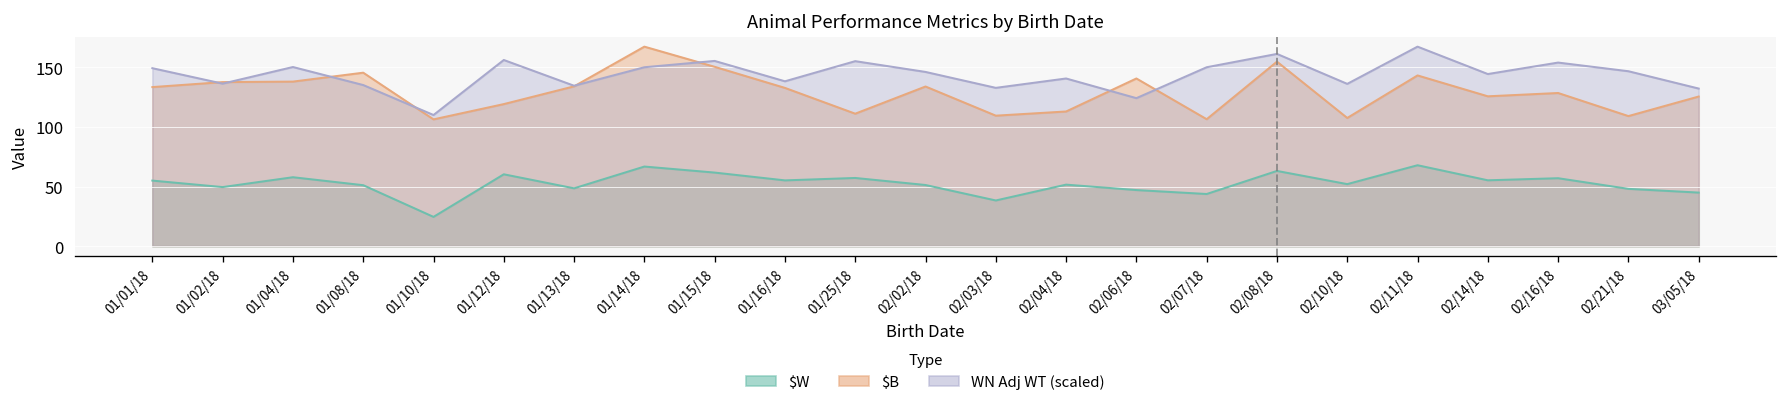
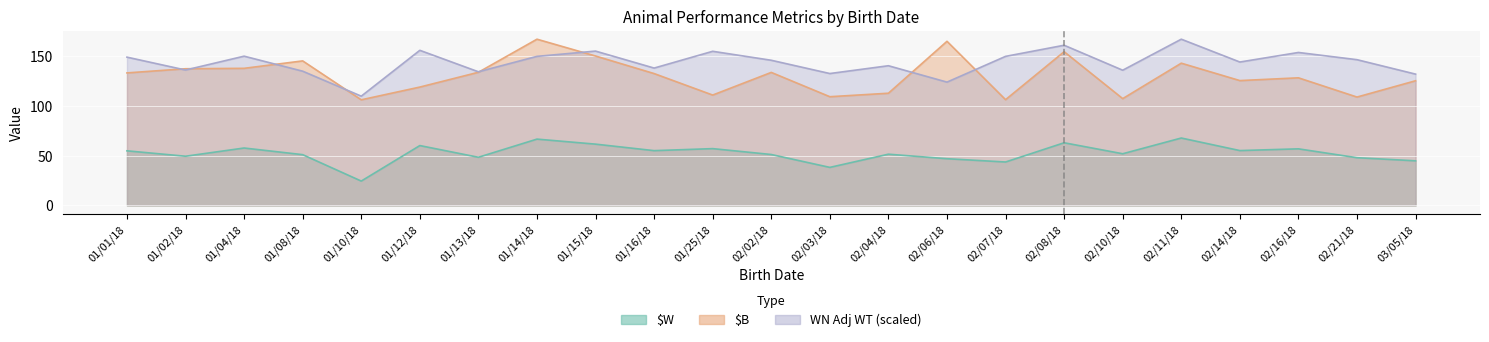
  {
    "$B": {
      "01/01/18": 130,
      "01/04/18": 140,
      "01/08/18": 150,
      "01/10/18": 110,
      "01/12/18": 120,
      "01/14/18": 170,
      "01/15/18": 150,
      "01/16/18": 130,
      "01/25/18": 110,
      "02/02/18": 130,
      "02/03/18": 110,
      "02/04/18": 110,
-     "02/06/18": 140,
+     "02/06/18": 170,
      "02/07/18": 110,
      "02/08/18": 150,
      "02/10/18": 110,
      "02/11/18": 140,
      "02/14/18": 130,
      "02/16/18": 130,
      "02/21/18": 110,
      "03/05/18": 130
    }
  }
